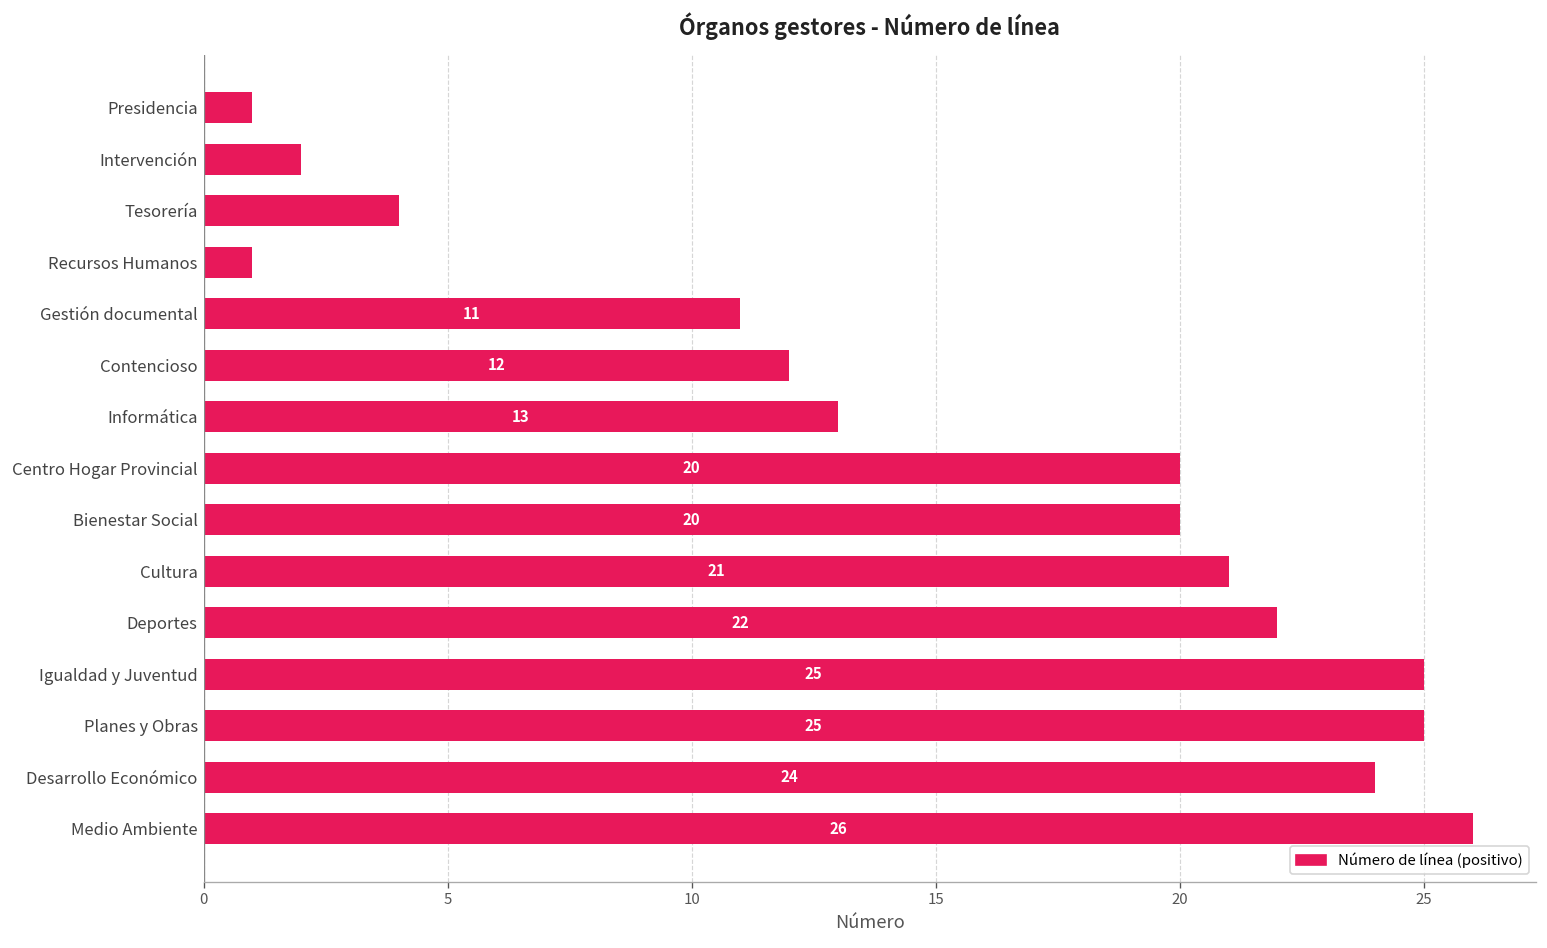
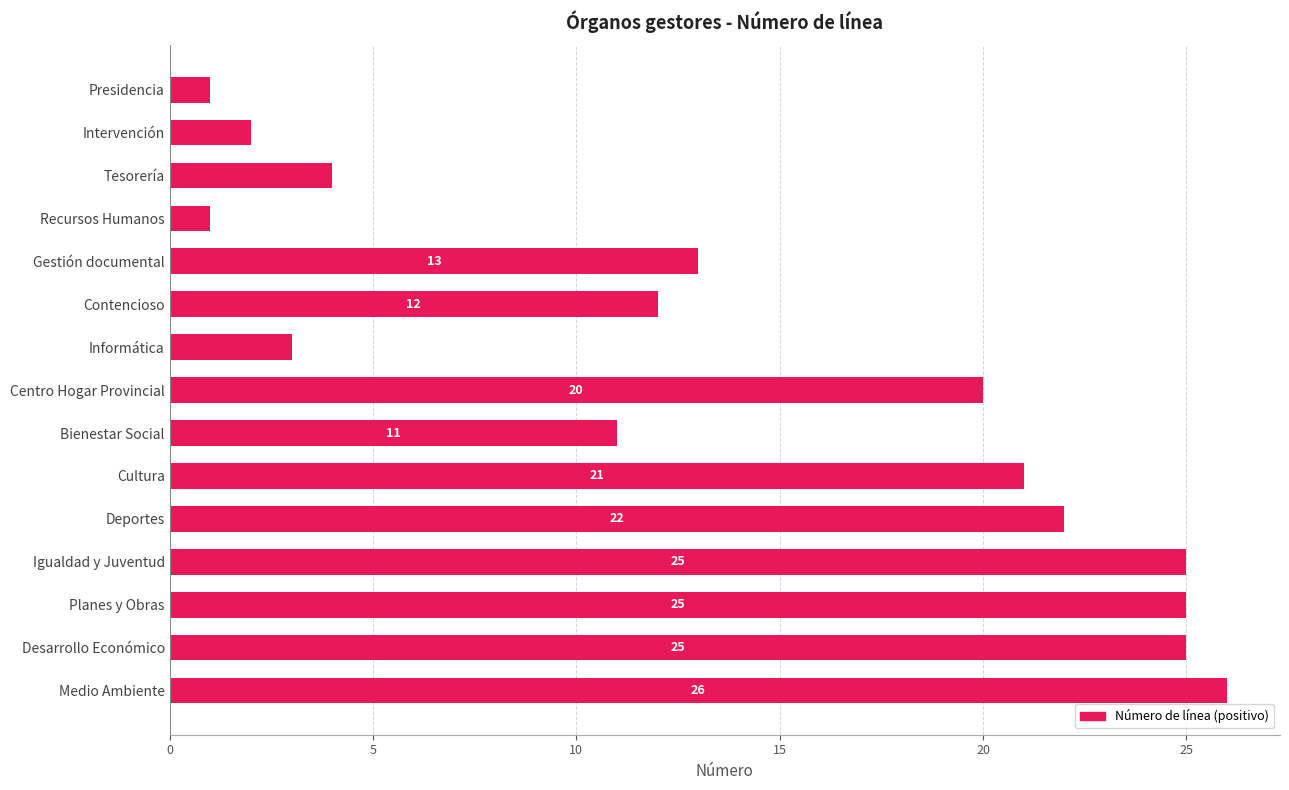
  {
-   "Gestión documental": 11,
+   "Gestión documental": 13,
    "Contencioso": 12,
-   "Informática": 13,
+   "Informática": 3,
    "Centro Hogar Provincial": 20,
-   "Bienestar Social": 20,
+   "Bienestar Social": 11,
    "Cultura": 21,
    "Deportes": 22,
    "Igualdad y Juventud": 25,
    "Planes y Obras": 25,
-   "Desarrollo Económico": 24,
+   "Desarrollo Económico": 25,
    "Medio Ambiente": 26
  }
